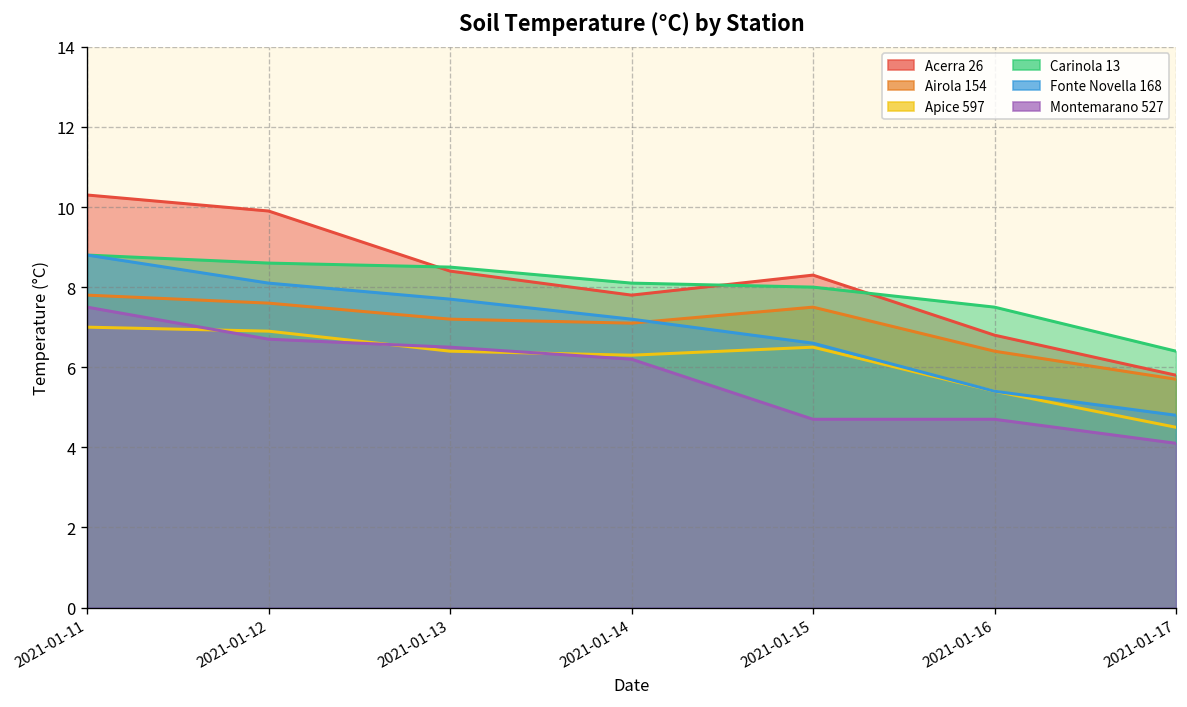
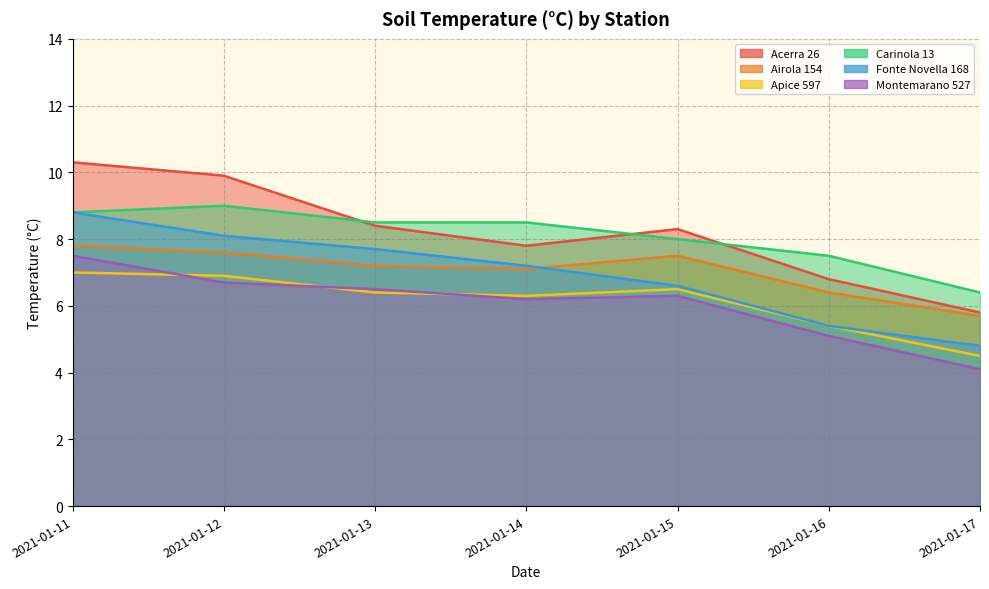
  {
    "Carinola 13": {
-     "2021-01-12": 8.6,
+     "2021-01-12": 9.0,
      "2021-01-13": 8.5,
-     "2021-01-14": 8.1,
+     "2021-01-14": 8.5,
      "2021-01-15": 8.0,
      "2021-01-16": 7.5,
      "2021-01-17": 6.4
    },
    "Fonte Novella 168": {
      "2021-01-12": 8.1,
      "2021-01-13": 7.7,
      "2021-01-14": 7.2,
      "2021-01-15": 6.6,
      "2021-01-17": 4.8
    },
    "Montemarano 527": {
      "2021-01-11": 7.5,
      "2021-01-12": 6.7,
      "2021-01-13": 6.5,
      "2021-01-14": 6.2,
-     "2021-01-15": 4.7,
-     "2021-01-16": 4.7,
+     "2021-01-15": 6.3,
+     "2021-01-16": 5.1,
      "2021-01-17": 4.1
    }
  }
